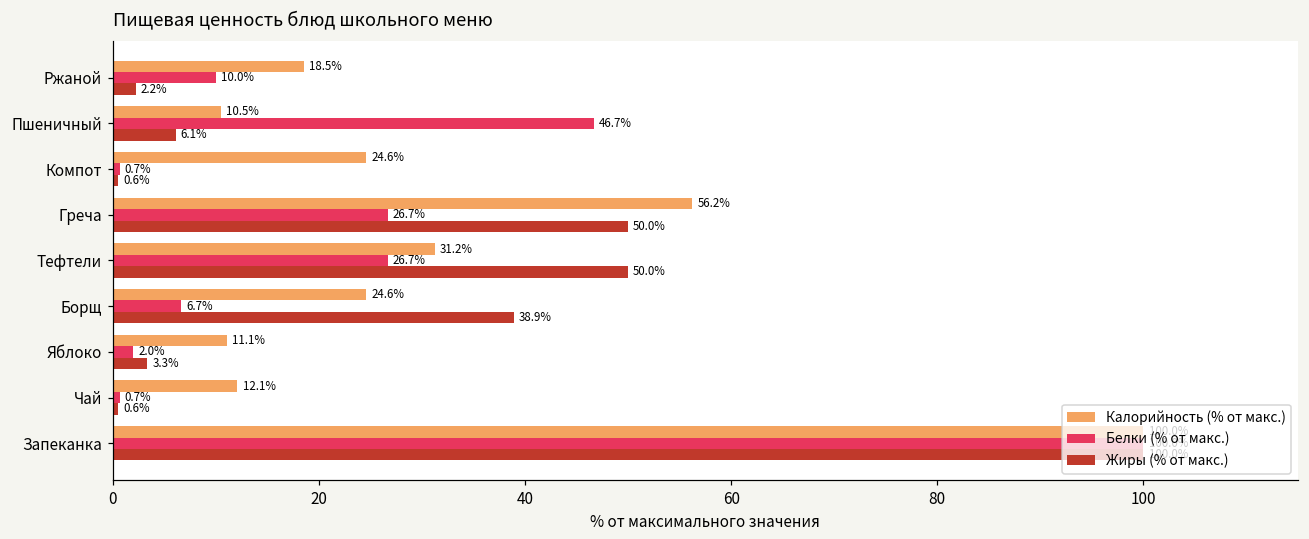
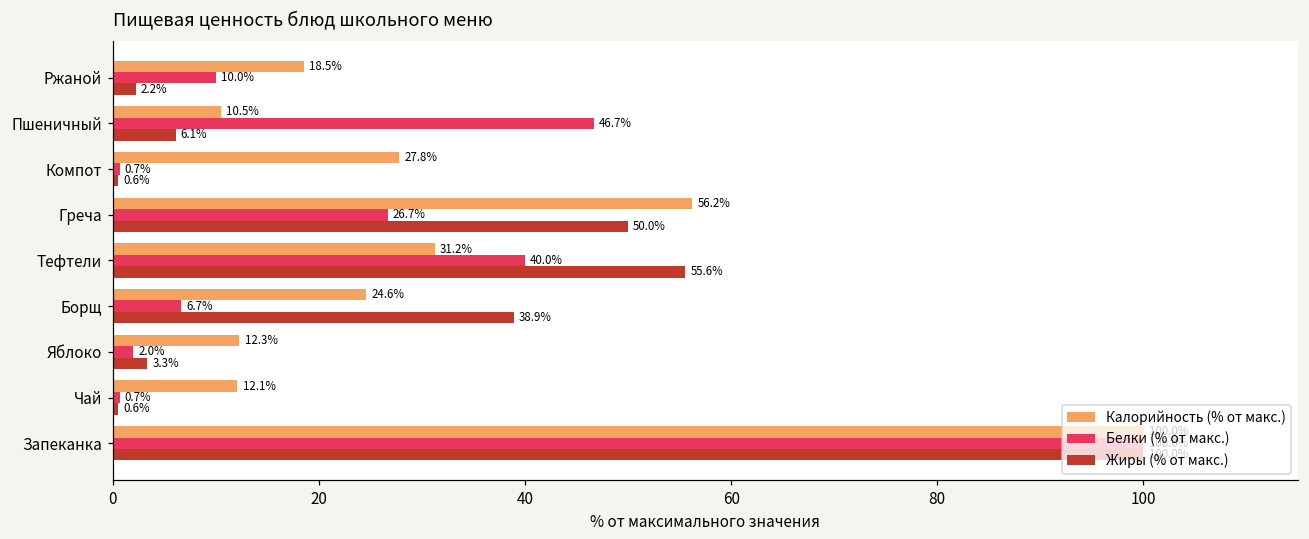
  {
    "Калорийность (% от макс.)": {
      "Ржаной": "18.5%",
      "Пшеничный": "10.5%",
-     "Компот": "24.6%",
+     "Компот": "27.8%",
      "Греча": "56.2%",
      "Тефтели": "31.2%",
      "Борщ": "24.6%",
-     "Яблоко": "11.1%",
+     "Яблоко": "12.3%",
      "Чай": "12.1%"
    },
    "Белки (% от макс.)": {
      "Ржаной": "10.0%",
      "Пшеничный": "46.7%",
      "Компот": "0.7%",
      "Греча": "26.7%",
-     "Тефтели": "26.7%",
+     "Тефтели": "40.0%",
      "Борщ": "6.7%",
      "Яблоко": "2.0%",
      "Чай": "0.7%"
    },
    "Жиры (% от макс.)": {
      "Ржаной": "2.2%",
      "Пшеничный": "6.1%",
      "Компот": "0.6%",
      "Греча": "50.0%",
-     "Тефтели": "50.0%",
+     "Тефтели": "55.6%",
      "Борщ": "38.9%",
      "Яблоко": "3.3%",
      "Чай": "0.6%"
    }
  }
